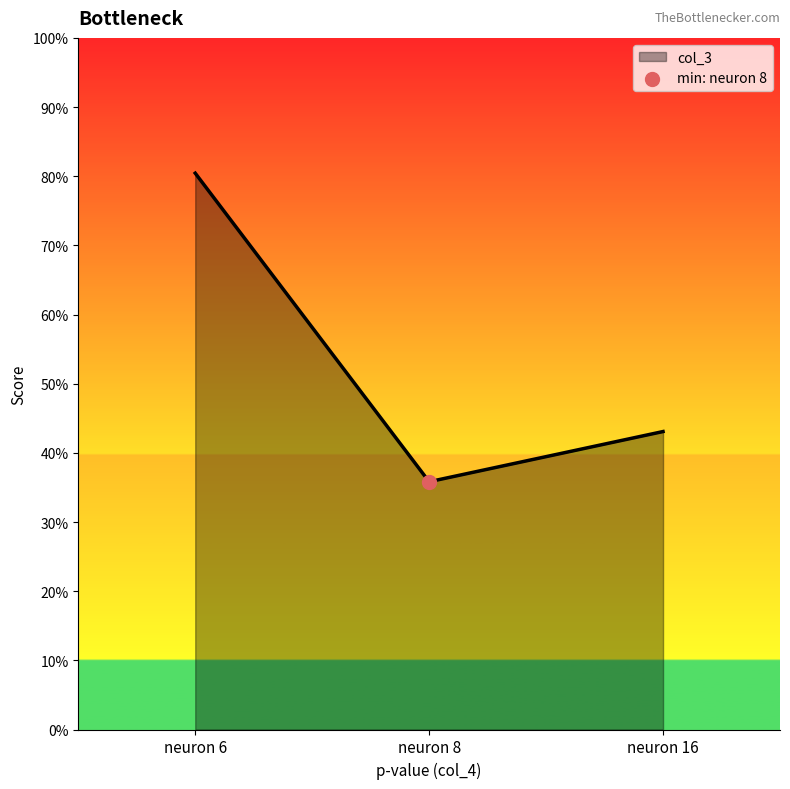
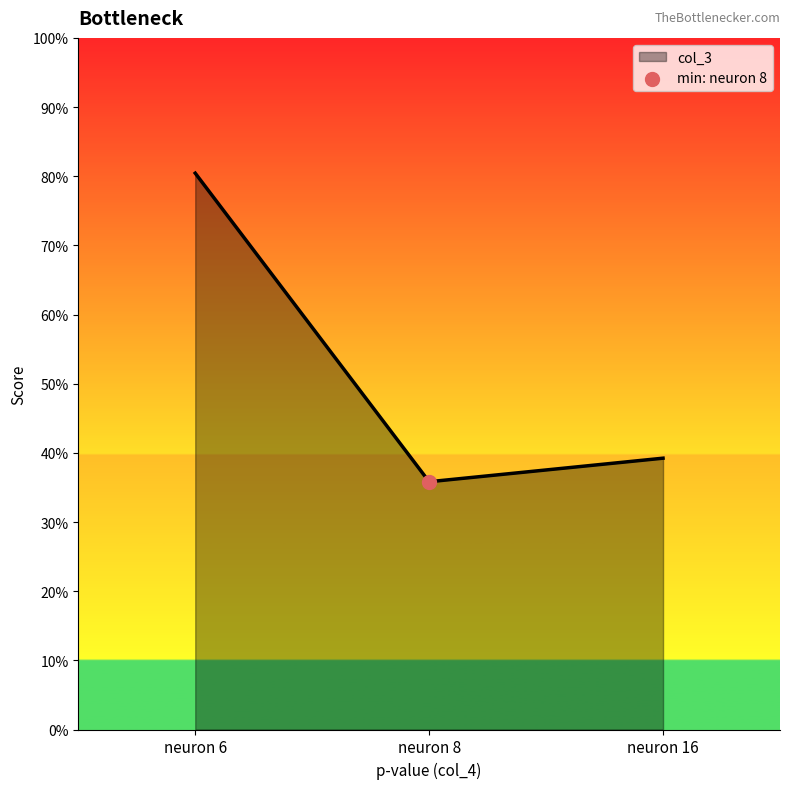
  {
    "col_3": {
      "neuron 6": "80%",
-     "neuron 16": "43%"
+     "neuron 16": "39%"
    }
  }
